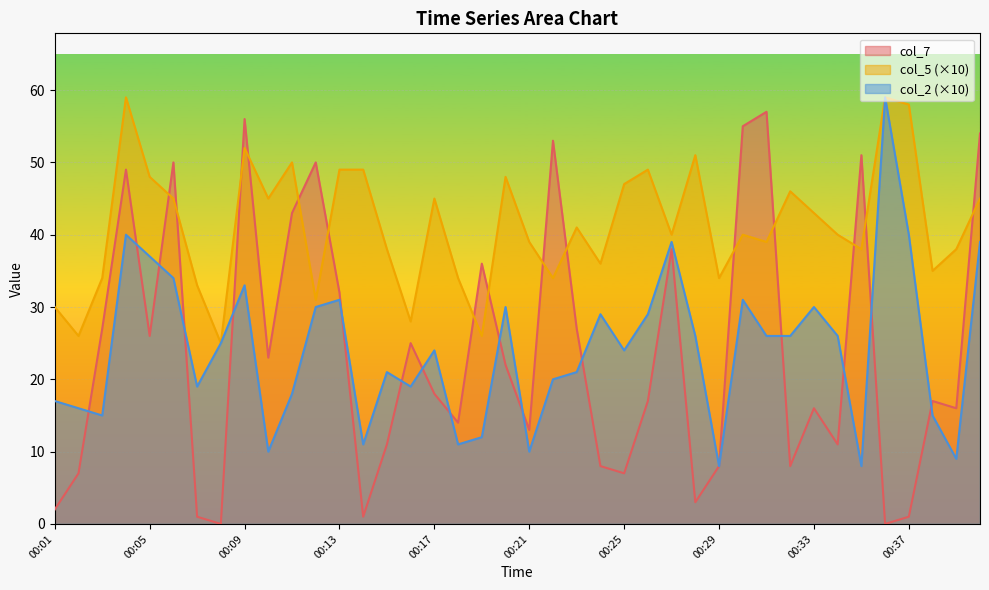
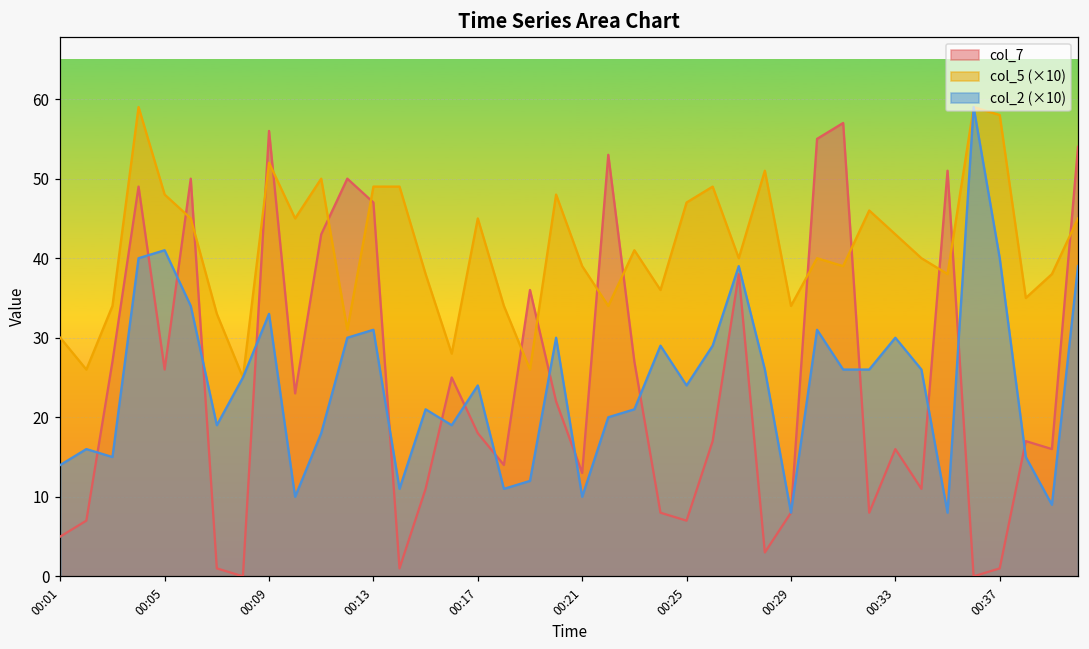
  {
    "col_7": {
-     "00:01": 2,
+     "00:01": 5,
      "00:05": 26,
      "00:09": 56,
-     "00:13": 32,
+     "00:13": 47,
      "00:17": 18,
      "00:21": 13,
      "00:25": 7,
      "00:33": 16,
      "00:37": 1
    },
    "col_5 (×10)": {
      "00:01": 30,
      "00:05": 48,
      "00:09": 52,
      "00:13": 49,
      "00:17": 45,
      "00:21": 39,
      "00:25": 47,
      "00:29": 34,
      "00:33": 43,
      "00:37": 58
    },
    "col_2 (×10)": {
-     "00:01": 17,
-     "00:05": 37,
+     "00:01": 14,
+     "00:05": 41,
      "00:09": 33,
      "00:13": 31,
      "00:17": 24,
      "00:21": 10,
      "00:25": 24,
      "00:33": 30,
      "00:37": 40
    }
  }
